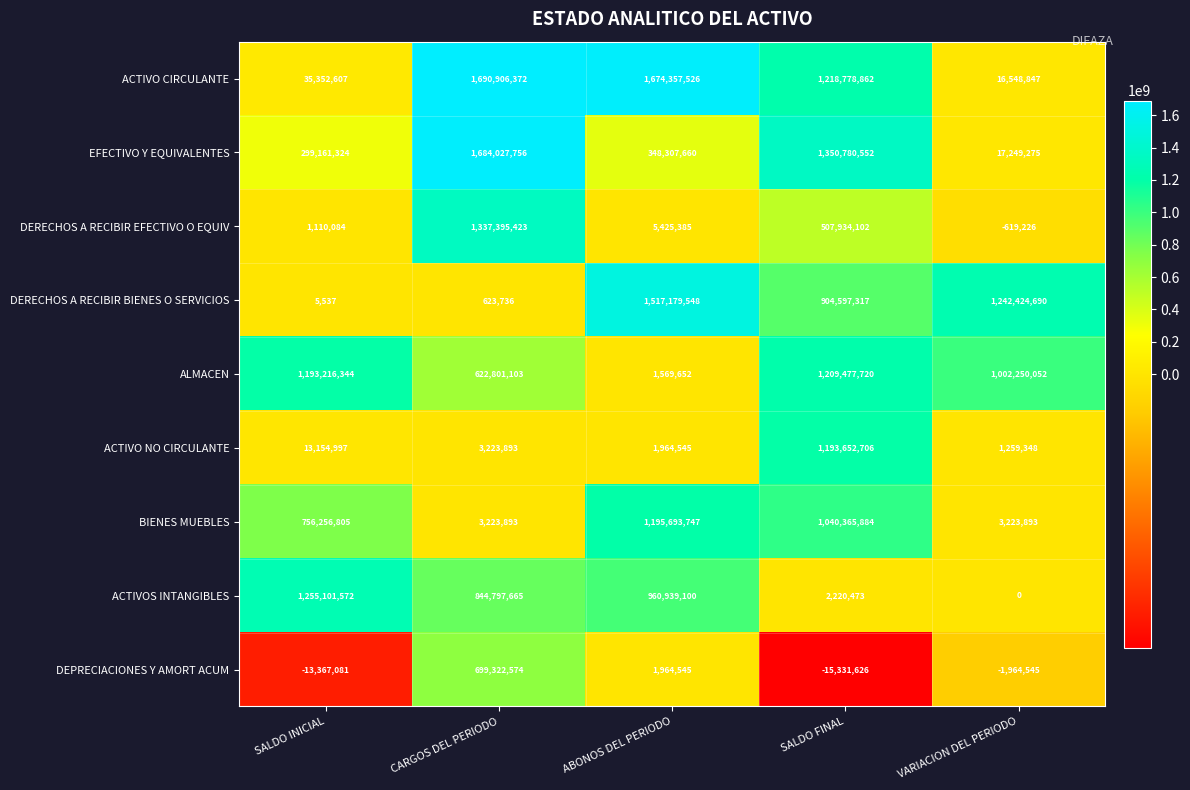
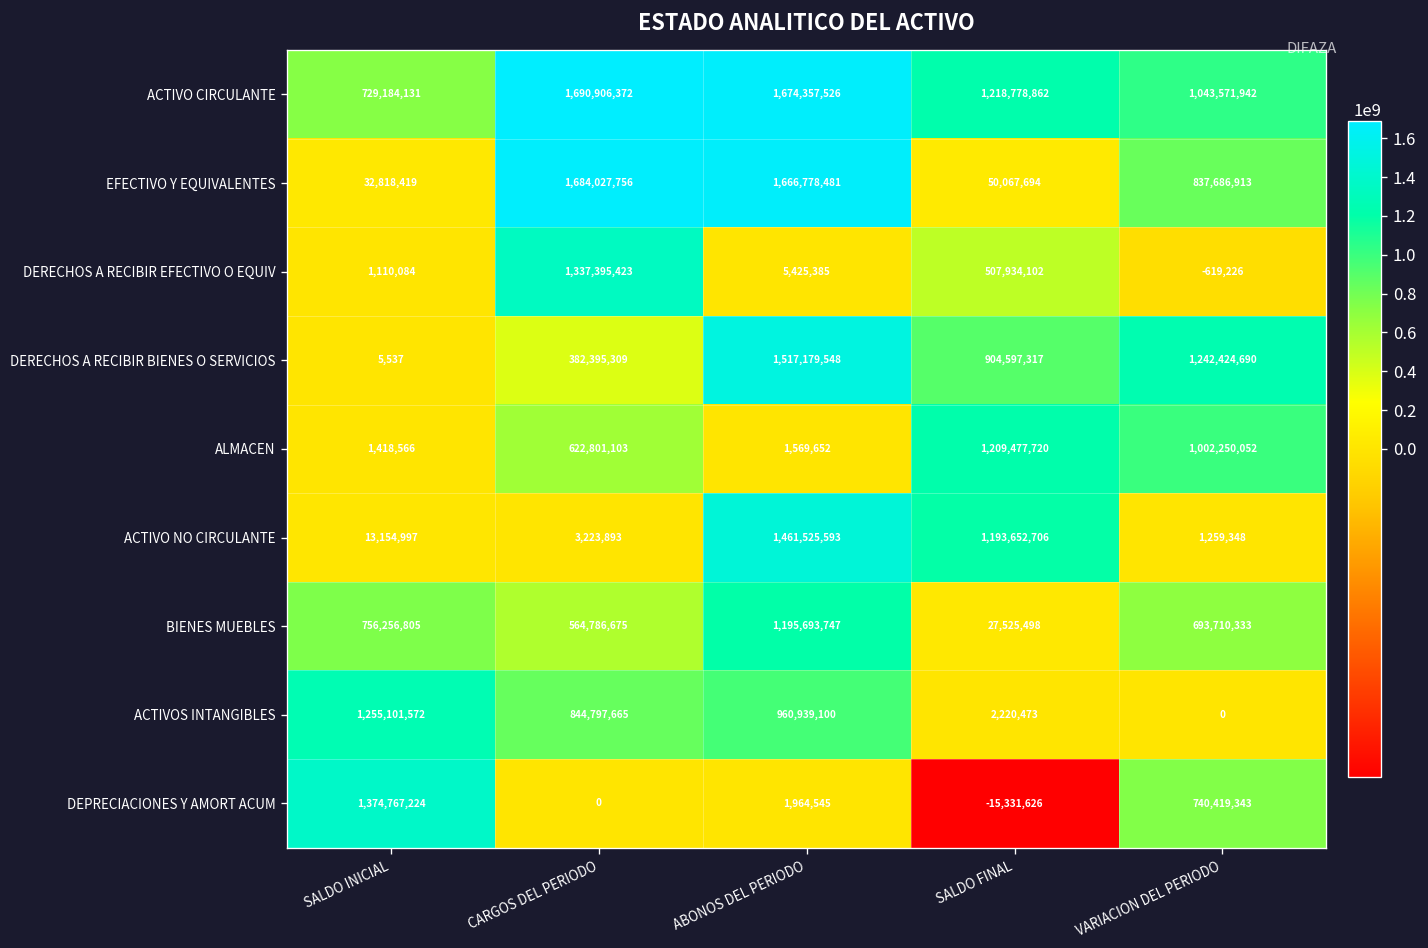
  {
    "ACTIVO CIRCULANTE": {
-     "SALDO INICIAL": "35,352,607",
+     "SALDO INICIAL": "729,184,131",
      "CARGOS DEL PERIODO": "1,690,906,372",
      "ABONOS DEL PERIODO": "1,674,357,526",
      "SALDO FINAL": "1,218,778,862",
-     "VARIACION DEL PERIODO": "16,548,847"
+     "VARIACION DEL PERIODO": "1,043,571,942"
    },
    "EFECTIVO Y EQUIVALENTES": {
-     "SALDO INICIAL": "299,161,324",
+     "SALDO INICIAL": "32,818,419",
      "CARGOS DEL PERIODO": "1,684,027,756",
-     "ABONOS DEL PERIODO": "348,307,660",
-     "SALDO FINAL": "1,350,780,552",
-     "VARIACION DEL PERIODO": "17,249,275"
+     "ABONOS DEL PERIODO": "1,666,778,481",
+     "SALDO FINAL": "50,067,694",
+     "VARIACION DEL PERIODO": "837,686,913"
    },
    "DERECHOS A RECIBIR EFECTIVO O EQUIV": {
      "SALDO INICIAL": "1,110,084",
      "CARGOS DEL PERIODO": "1,337,395,423",
      "ABONOS DEL PERIODO": "5,425,385",
      "SALDO FINAL": "507,934,102",
      "VARIACION DEL PERIODO": "-619,226"
    },
    "DERECHOS A RECIBIR BIENES O SERVICIOS": {
      "SALDO INICIAL": "5,537",
-     "CARGOS DEL PERIODO": "623,736",
+     "CARGOS DEL PERIODO": "382,395,309",
      "ABONOS DEL PERIODO": "1,517,179,548",
      "SALDO FINAL": "904,597,317",
      "VARIACION DEL PERIODO": "1,242,424,690"
    },
    "ALMACEN": {
-     "SALDO INICIAL": "1,193,216,344",
+     "SALDO INICIAL": "1,418,566",
      "CARGOS DEL PERIODO": "622,801,103",
      "ABONOS DEL PERIODO": "1,569,652",
      "SALDO FINAL": "1,209,477,720",
      "VARIACION DEL PERIODO": "1,002,250,052"
    },
    "ACTIVO NO CIRCULANTE": {
      "SALDO INICIAL": "13,154,997",
      "CARGOS DEL PERIODO": "3,223,893",
-     "ABONOS DEL PERIODO": "1,964,545",
+     "ABONOS DEL PERIODO": "1,461,525,593",
      "SALDO FINAL": "1,193,652,706",
      "VARIACION DEL PERIODO": "1,259,348"
    },
    "BIENES MUEBLES": {
      "SALDO INICIAL": "756,256,805",
-     "CARGOS DEL PERIODO": "3,223,893",
+     "CARGOS DEL PERIODO": "564,786,675",
      "ABONOS DEL PERIODO": "1,195,693,747",
-     "SALDO FINAL": "1,040,365,884",
-     "VARIACION DEL PERIODO": "3,223,893"
+     "SALDO FINAL": "27,525,498",
+     "VARIACION DEL PERIODO": "693,710,333"
    },
    "ACTIVOS INTANGIBLES": {
      "SALDO INICIAL": "1,255,101,572",
      "CARGOS DEL PERIODO": "844,797,665",
      "ABONOS DEL PERIODO": "960,939,100",
      "SALDO FINAL": "2,220,473",
      "VARIACION DEL PERIODO": "0"
    },
    "DEPRECIACIONES Y AMORT ACUM": {
-     "SALDO INICIAL": "-13,367,081",
-     "CARGOS DEL PERIODO": "699,322,574",
+     "SALDO INICIAL": "1,374,767,224",
+     "CARGOS DEL PERIODO": "0",
      "ABONOS DEL PERIODO": "1,964,545",
      "SALDO FINAL": "-15,331,626",
-     "VARIACION DEL PERIODO": "-1,964,545"
+     "VARIACION DEL PERIODO": "740,419,343"
    }
  }
